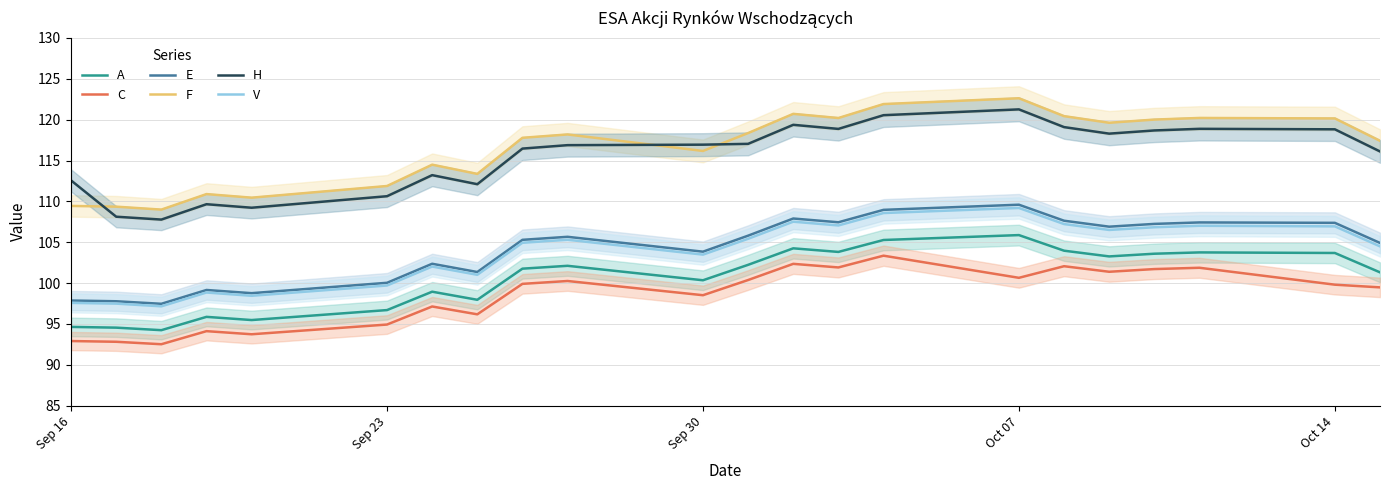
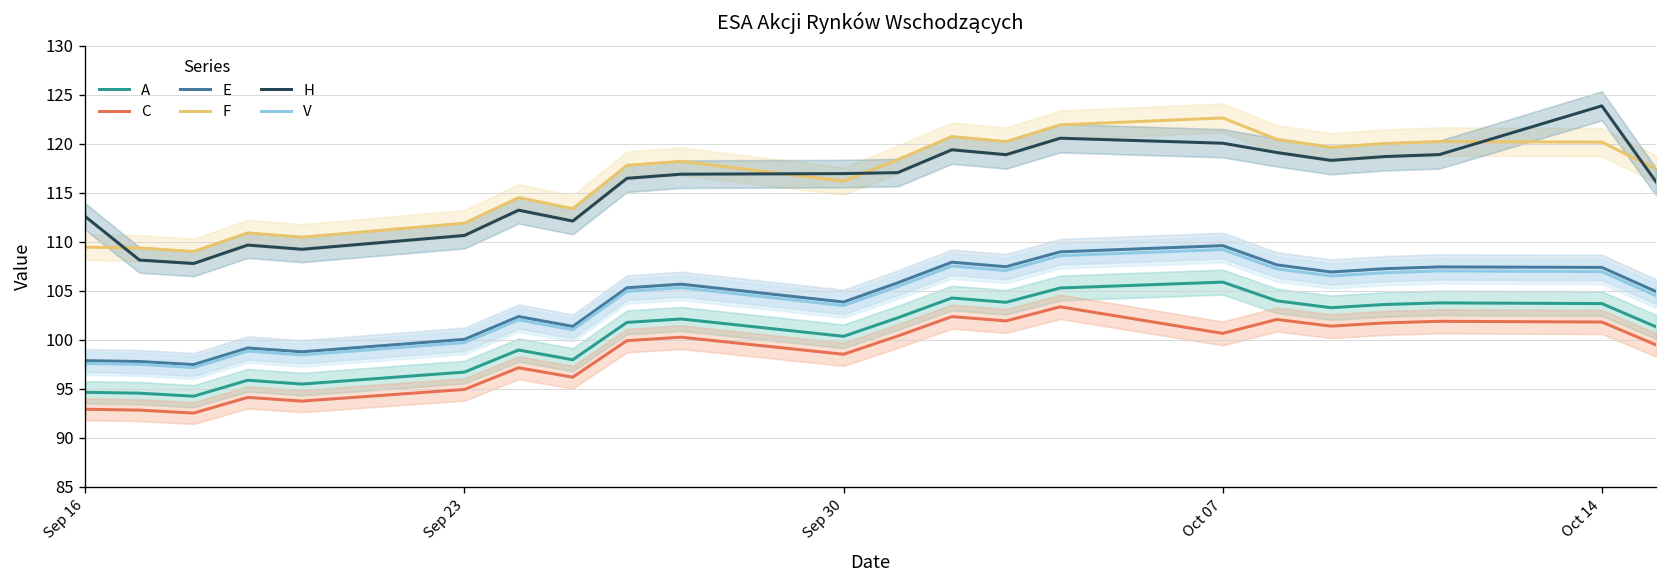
  {
    "C": {
      "Sep 16": 93,
      "Sep 23": 95,
      "Sep 30": 99,
      "Oct 07": 101,
-     "Oct 14": 100
+     "Oct 14": 102
    },
    "H": {
      "Sep 16": 113,
      "Sep 23": 111,
      "Sep 30": 117,
-     "Oct 07": 121,
-     "Oct 14": 119
+     "Oct 07": 120,
+     "Oct 14": 124
    }
  }
